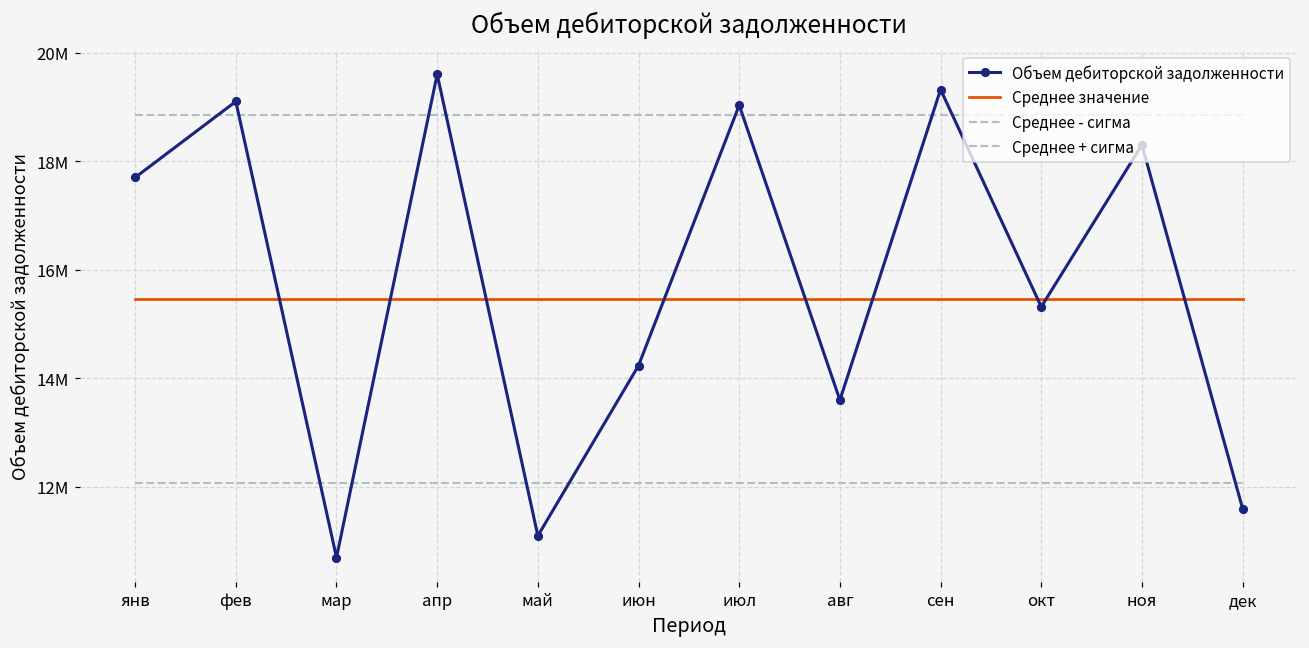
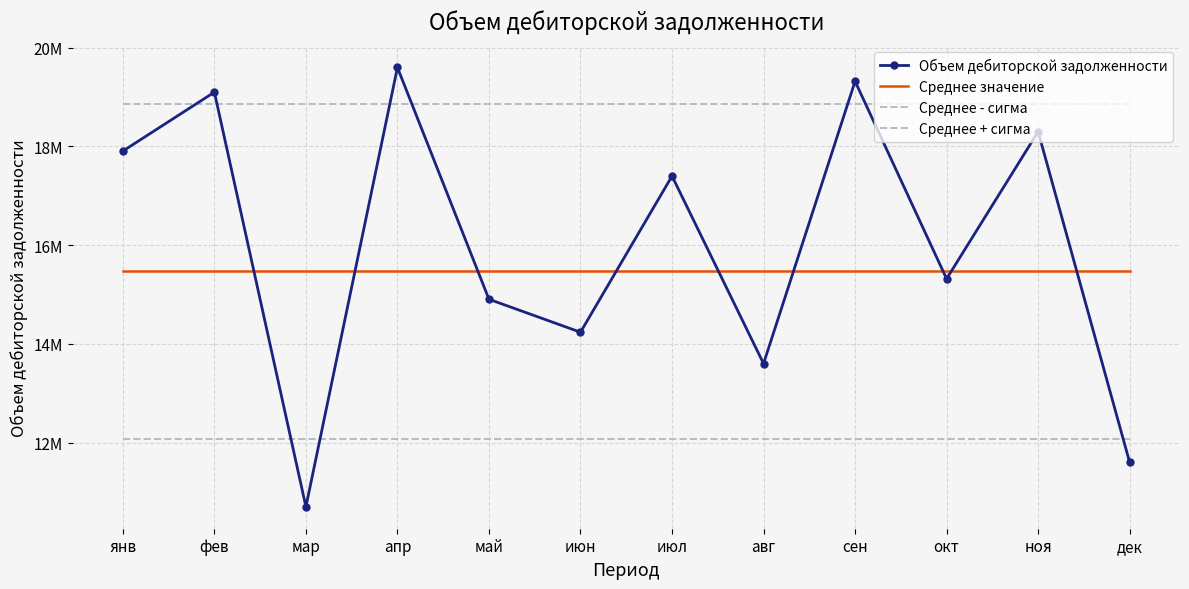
  {
    "Объем дебиторской задолженности": {
-     "янв": 17700000,
+     "янв": 17900000,
      "фев": 19100000,
      "мар": 10700000,
      "апр": 19600000,
-     "май": 11100000,
+     "май": 14900000,
      "июн": 14200000,
-     "июл": 19000000,
+     "июл": 17400000,
      "авг": 13600000,
      "сен": 19300000,
      "окт": 15300000,
      "дек": 11600000
    },
    "Среднее значение": {
      "янв": 15500000,
      "фев": 15500000,
      "мар": 15500000,
      "апр": 15500000,
      "май": 15500000,
      "июн": 15500000,
      "июл": 15500000,
      "авг": 15500000,
      "сен": 15500000,
      "окт": 15500000,
      "ноя": 15500000,
      "дек": 15500000
    }
  }
